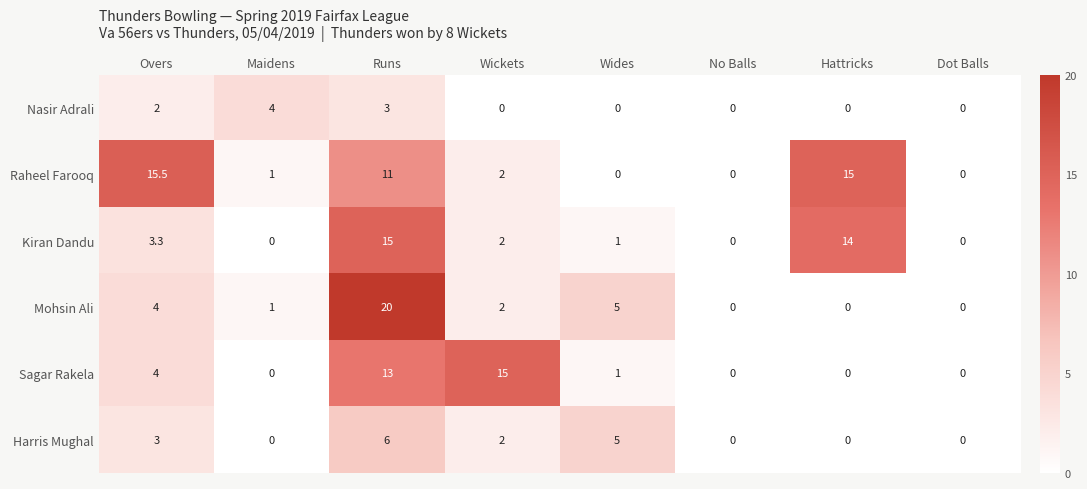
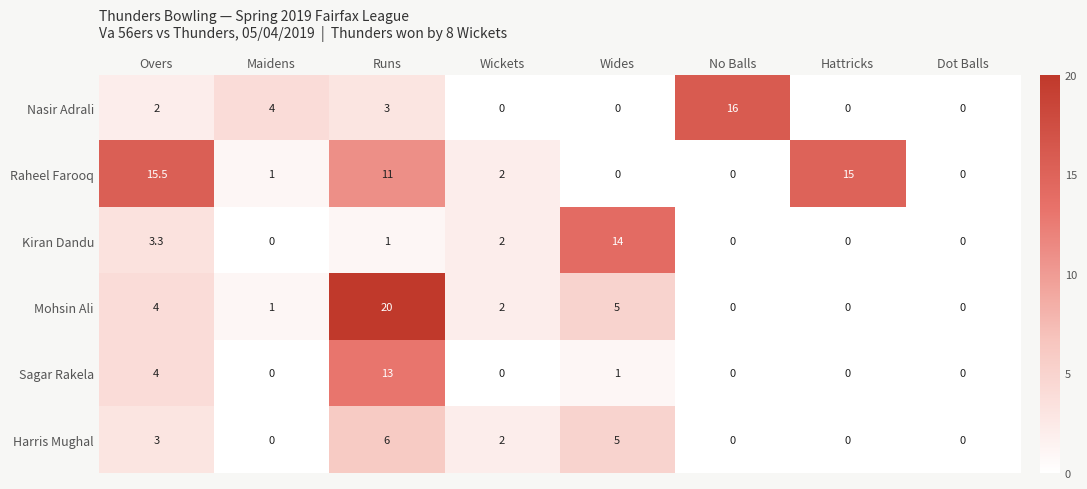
  {
    "Nasir Adrali": {
      "Overs": 2,
      "Maidens": 4,
      "Runs": 3,
      "Wickets": 0,
      "Wides": 0,
-     "No Balls": 0,
+     "No Balls": 16,
      "Hattricks": 0,
      "Dot Balls": 0
    },
    "Raheel Farooq": {
      "Overs": 15.5,
      "Maidens": 1,
      "Runs": 11,
      "Wickets": 2,
      "Wides": 0,
      "No Balls": 0,
      "Hattricks": 15,
      "Dot Balls": 0
    },
    "Kiran Dandu": {
      "Overs": 3.3,
      "Maidens": 0,
-     "Runs": 15,
+     "Runs": 1,
      "Wickets": 2,
-     "Wides": 1,
+     "Wides": 14,
      "No Balls": 0,
-     "Hattricks": 14,
+     "Hattricks": 0,
      "Dot Balls": 0
    },
    "Mohsin Ali": {
      "Overs": 4,
      "Maidens": 1,
      "Runs": 20,
      "Wickets": 2,
      "Wides": 5,
      "No Balls": 0,
      "Hattricks": 0,
      "Dot Balls": 0
    },
    "Sagar Rakela": {
      "Overs": 4,
      "Maidens": 0,
      "Runs": 13,
-     "Wickets": 15,
+     "Wickets": 0,
      "Wides": 1,
      "No Balls": 0,
      "Hattricks": 0,
      "Dot Balls": 0
    },
    "Harris Mughal": {
      "Overs": 3,
      "Maidens": 0,
      "Runs": 6,
      "Wickets": 2,
      "Wides": 5,
      "No Balls": 0,
      "Hattricks": 0,
      "Dot Balls": 0
    }
  }
